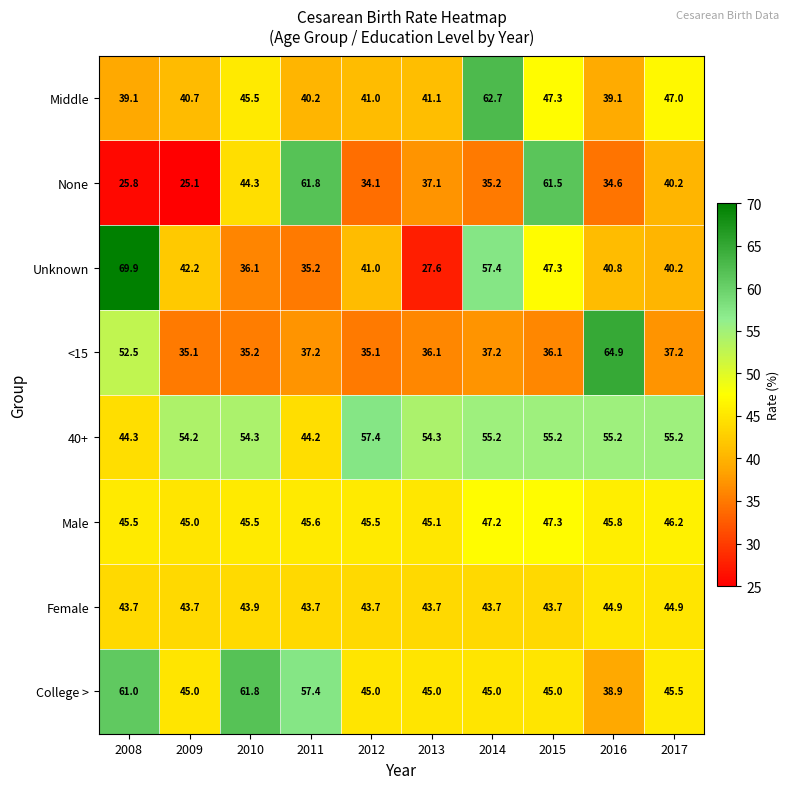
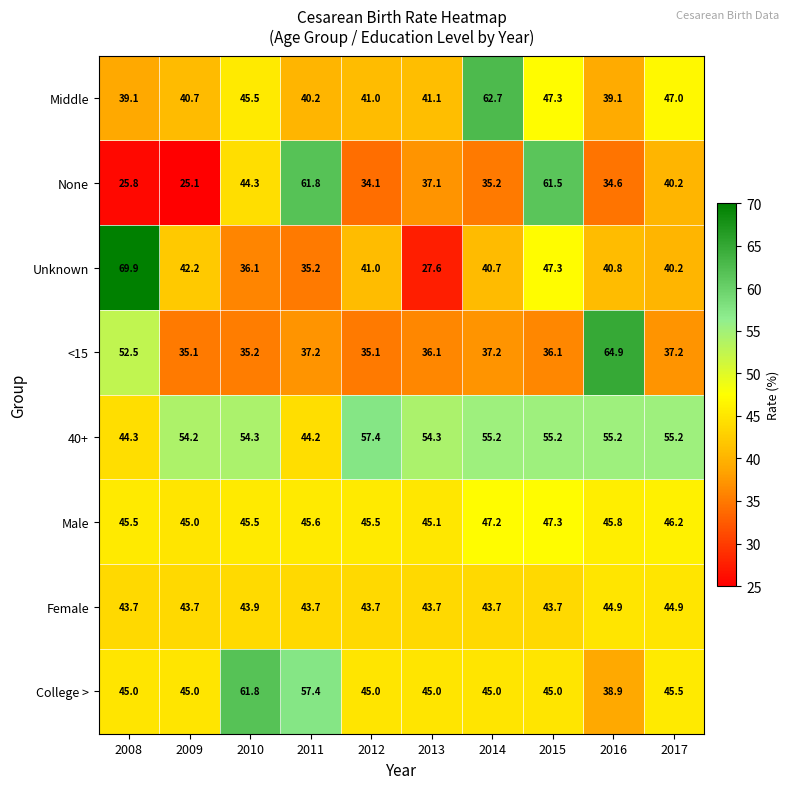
  {
    "Middle": {
      "2008": 39.1,
      "2009": 40.7,
      "2010": 45.5,
      "2011": 40.2,
      "2012": 41.0,
      "2013": 41.1,
      "2014": 62.7,
      "2015": 47.3,
      "2016": 39.1,
      "2017": 47.0
    },
    "None": {
      "2008": 25.8,
      "2009": 25.1,
      "2010": 44.3,
      "2011": 61.8,
      "2012": 34.1,
      "2013": 37.1,
      "2014": 35.2,
      "2015": 61.5,
      "2016": 34.6,
      "2017": 40.2
    },
    "Unknown": {
      "2008": 69.9,
      "2009": 42.2,
      "2010": 36.1,
      "2011": 35.2,
      "2012": 41.0,
      "2013": 27.6,
-     "2014": 57.4,
+     "2014": 40.7,
      "2015": 47.3,
      "2016": 40.8,
      "2017": 40.2
    },
    "<15": {
      "2008": 52.5,
      "2009": 35.1,
      "2010": 35.2,
      "2011": 37.2,
      "2012": 35.1,
      "2013": 36.1,
      "2014": 37.2,
      "2015": 36.1,
      "2016": 64.9,
      "2017": 37.2
    },
    "40+": {
      "2008": 44.3,
      "2009": 54.2,
      "2010": 54.3,
      "2011": 44.2,
      "2012": 57.4,
      "2013": 54.3,
      "2014": 55.2,
      "2015": 55.2,
      "2016": 55.2,
      "2017": 55.2
    },
    "Male": {
      "2008": 45.5,
      "2009": 45.0,
      "2010": 45.5,
      "2011": 45.6,
      "2012": 45.5,
      "2013": 45.1,
      "2014": 47.2,
      "2015": 47.3,
      "2016": 45.8,
      "2017": 46.2
    },
    "Female": {
      "2008": 43.7,
      "2009": 43.7,
      "2010": 43.9,
      "2011": 43.7,
      "2012": 43.7,
      "2013": 43.7,
      "2014": 43.7,
      "2015": 43.7,
      "2016": 44.9,
      "2017": 44.9
    },
    "College >": {
-     "2008": 61.0,
+     "2008": 45.0,
      "2009": 45.0,
      "2010": 61.8,
      "2011": 57.4,
      "2012": 45.0,
      "2013": 45.0,
      "2014": 45.0,
      "2015": 45.0,
      "2016": 38.9,
      "2017": 45.5
    }
  }
